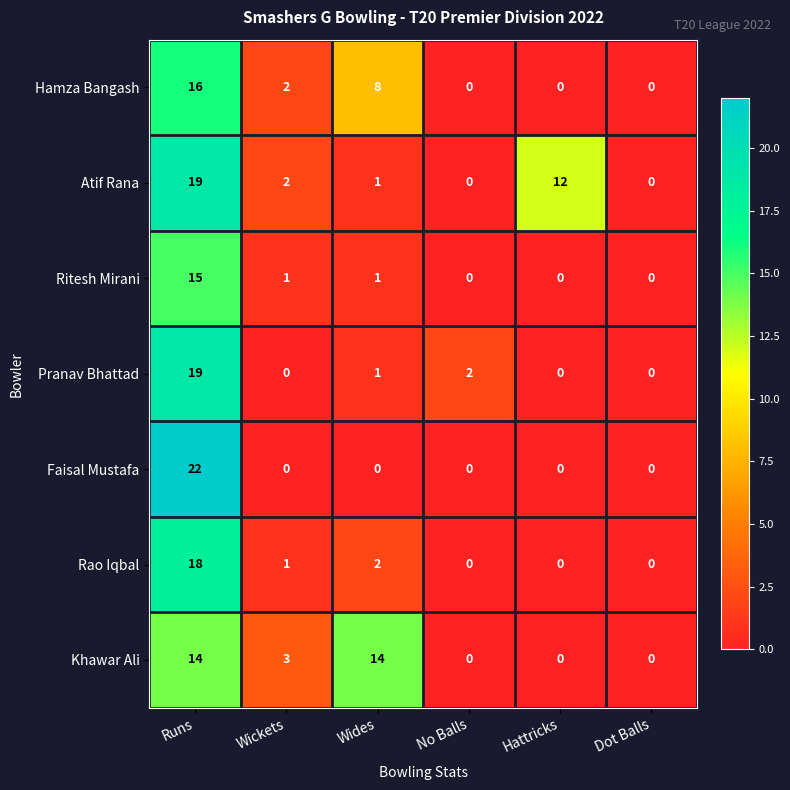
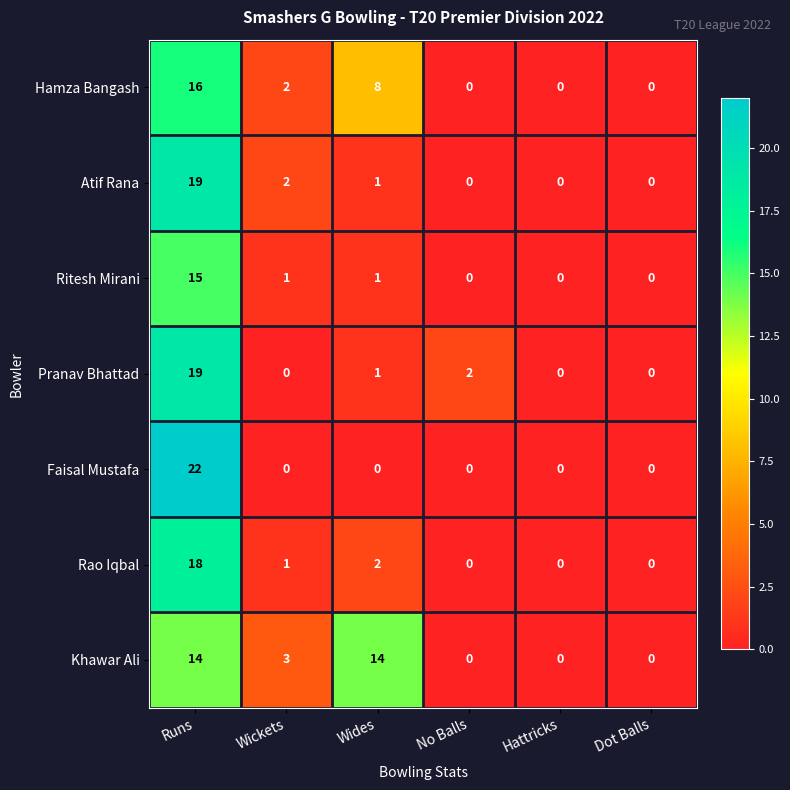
  {
    "Hamza Bangash": {
      "Runs": 16,
      "Wickets": 2,
      "Wides": 8,
      "No Balls": 0,
      "Hattricks": 0,
      "Dot Balls": 0
    },
    "Atif Rana": {
      "Runs": 19,
      "Wickets": 2,
      "Wides": 1,
      "No Balls": 0,
-     "Hattricks": 12,
+     "Hattricks": 0,
      "Dot Balls": 0
    },
    "Ritesh Mirani": {
      "Runs": 15,
      "Wickets": 1,
      "Wides": 1,
      "No Balls": 0,
      "Hattricks": 0,
      "Dot Balls": 0
    },
    "Pranav Bhattad": {
      "Runs": 19,
      "Wickets": 0,
      "Wides": 1,
      "No Balls": 2,
      "Hattricks": 0,
      "Dot Balls": 0
    },
    "Faisal Mustafa": {
      "Runs": 22,
      "Wickets": 0,
      "Wides": 0,
      "No Balls": 0,
      "Hattricks": 0,
      "Dot Balls": 0
    },
    "Rao Iqbal": {
      "Runs": 18,
      "Wickets": 1,
      "Wides": 2,
      "No Balls": 0,
      "Hattricks": 0,
      "Dot Balls": 0
    },
    "Khawar Ali": {
      "Runs": 14,
      "Wickets": 3,
      "Wides": 14,
      "No Balls": 0,
      "Hattricks": 0,
      "Dot Balls": 0
    }
  }
